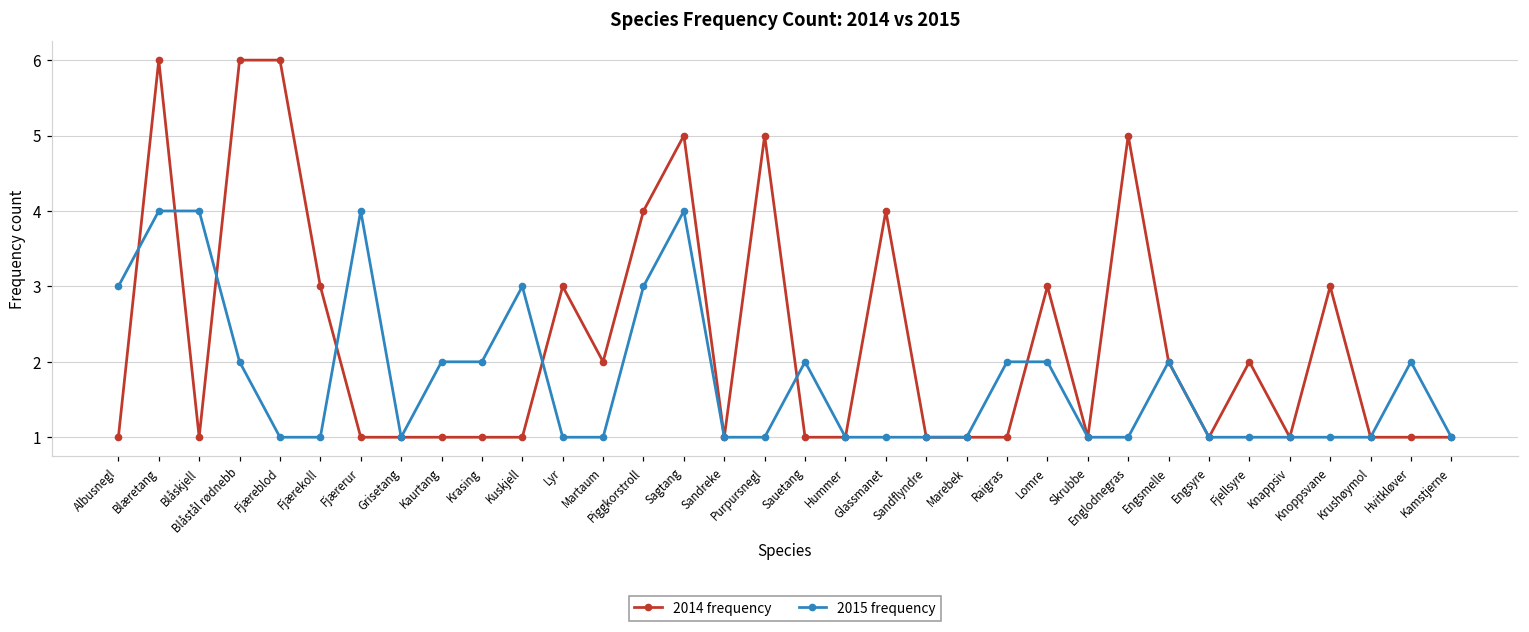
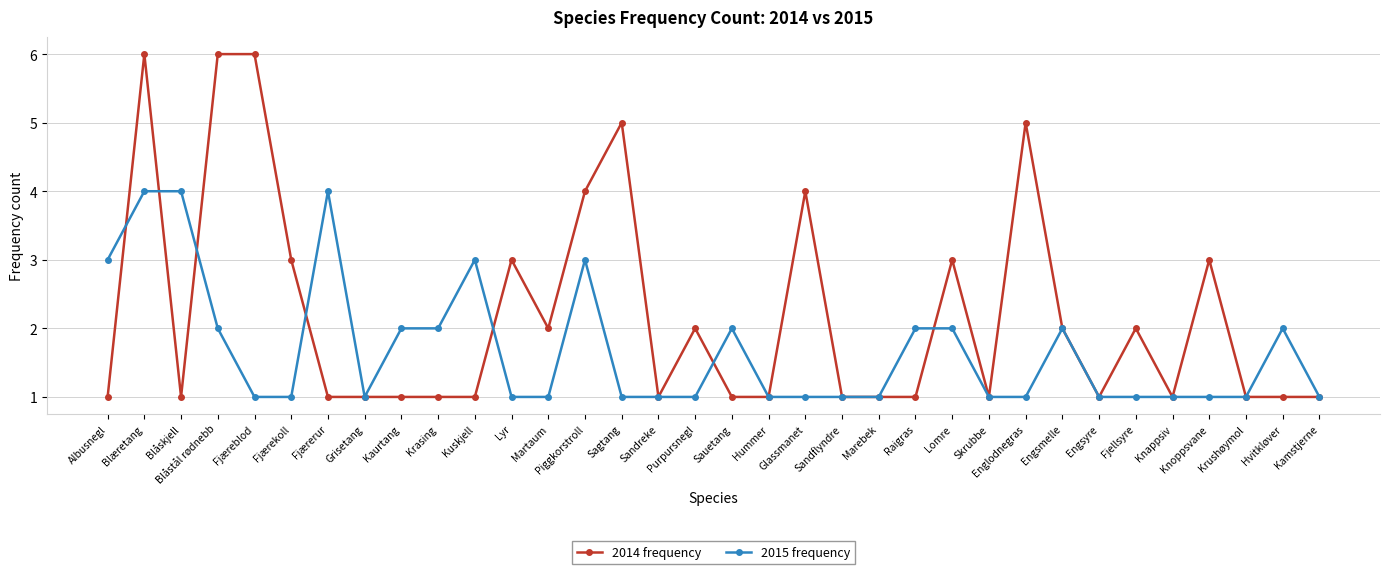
  {
    "2014 frequency": {
      "Albusnegl": 1,
      "Blæretang": 6,
      "Blåskjell": 1,
      "Blåstål rødnebb": 6,
      "Fjæreblod": 6,
      "Fjærekoll": 3,
      "Fjærerur": 1,
      "Kaurtang": 1,
      "Krasing": 1,
      "Kuskjell": 1,
      "Lyr": 3,
      "Martaum": 2,
      "Piggkorstroll": 4,
      "Sagtang": 5,
-     "Purpursnegl": 5,
+     "Purpursnegl": 2,
      "Sauetang": 1,
      "Glassmanet": 4,
      "Raigras": 1,
      "Lomre": 3,
      "Englodnegras": 5,
      "Fjellsyre": 2,
      "Knoppsvane": 3,
      "Hvitkløver": 1
    },
    "2015 frequency": {
      "Albusnegl": 3,
      "Blæretang": 4,
      "Blåskjell": 4,
      "Blåstål rødnebb": 2,
      "Fjæreblod": 1,
      "Fjærekoll": 1,
      "Fjærerur": 4,
      "Kaurtang": 2,
      "Krasing": 2,
      "Kuskjell": 3,
      "Lyr": 1,
      "Martaum": 1,
      "Piggkorstroll": 3,
-     "Sagtang": 4,
+     "Sagtang": 1,
      "Purpursnegl": 1,
      "Sauetang": 2,
      "Glassmanet": 1,
      "Raigras": 2,
      "Lomre": 2,
      "Englodnegras": 1,
      "Fjellsyre": 1,
      "Knoppsvane": 1,
      "Hvitkløver": 2
    }
  }
